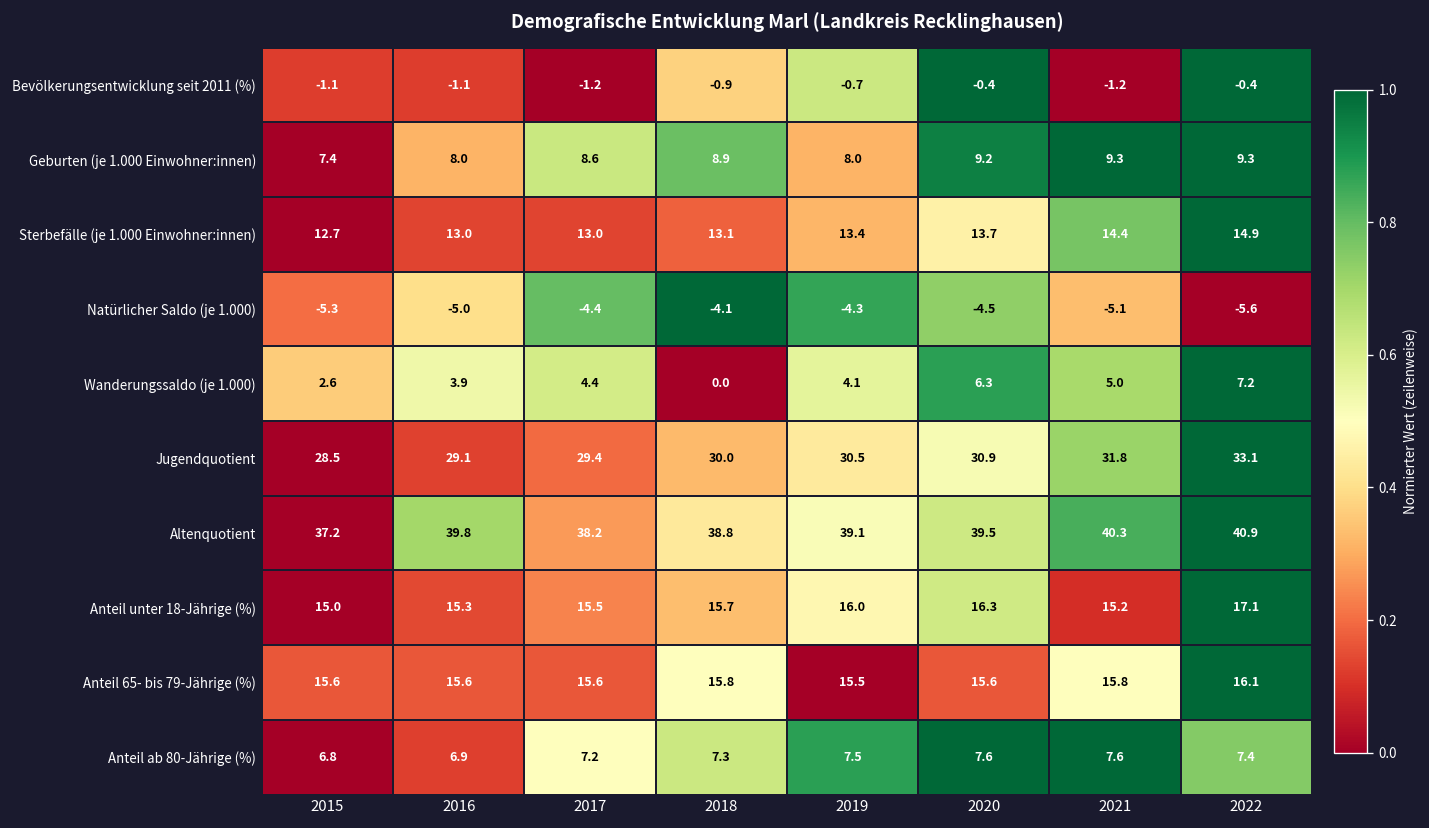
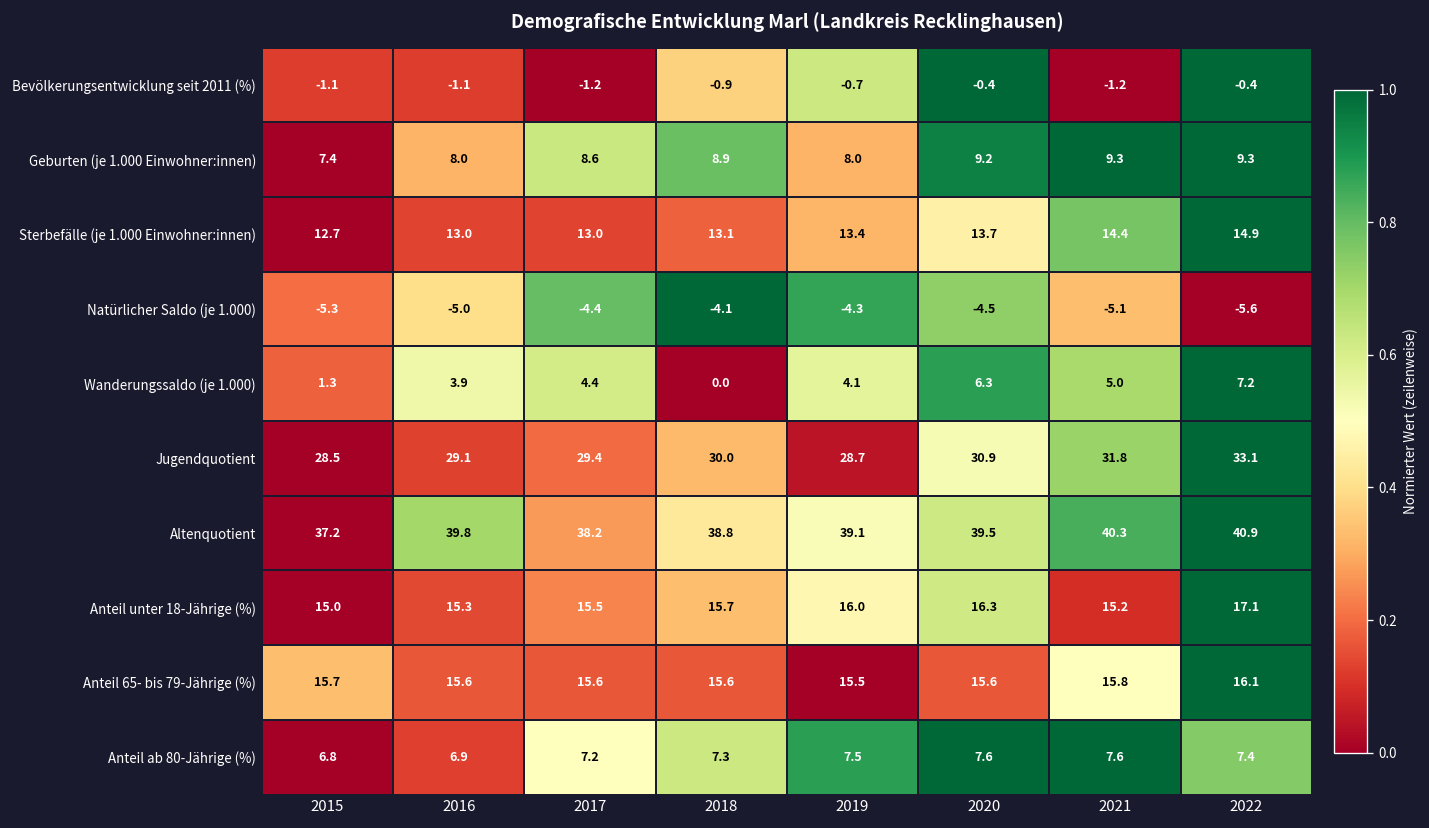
  {
    "Bevölkerungsentwicklung seit 2011 (%)": {
      "2015": -1.1,
      "2016": -1.1,
      "2017": -1.2,
      "2018": -0.9,
      "2019": -0.7,
      "2020": -0.4,
      "2021": -1.2,
      "2022": -0.4
    },
    "Geburten (je 1.000 Einwohner:innen)": {
      "2015": 7.4,
      "2016": 8.0,
      "2017": 8.6,
      "2018": 8.9,
      "2019": 8.0,
      "2020": 9.2,
      "2021": 9.3,
      "2022": 9.3
    },
    "Sterbefälle (je 1.000 Einwohner:innen)": {
      "2015": 12.7,
      "2016": 13.0,
      "2017": 13.0,
      "2018": 13.1,
      "2019": 13.4,
      "2020": 13.7,
      "2021": 14.4,
      "2022": 14.9
    },
    "Natürlicher Saldo (je 1.000)": {
      "2015": -5.3,
      "2016": -5.0,
      "2017": -4.4,
      "2018": -4.1,
      "2019": -4.3,
      "2020": -4.5,
      "2021": -5.1,
      "2022": -5.6
    },
    "Wanderungssaldo (je 1.000)": {
-     "2015": 2.6,
+     "2015": 1.3,
      "2016": 3.9,
      "2017": 4.4,
      "2018": 0.0,
      "2019": 4.1,
      "2020": 6.3,
      "2021": 5.0,
      "2022": 7.2
    },
    "Jugendquotient": {
      "2015": 28.5,
      "2016": 29.1,
      "2017": 29.4,
      "2018": 30.0,
-     "2019": 30.5,
+     "2019": 28.7,
      "2020": 30.9,
      "2021": 31.8,
      "2022": 33.1
    },
    "Altenquotient": {
      "2015": 37.2,
      "2016": 39.8,
      "2017": 38.2,
      "2018": 38.8,
      "2019": 39.1,
      "2020": 39.5,
      "2021": 40.3,
      "2022": 40.9
    },
    "Anteil unter 18-Jährige (%)": {
      "2015": 15.0,
      "2016": 15.3,
      "2017": 15.5,
      "2018": 15.7,
      "2019": 16.0,
      "2020": 16.3,
      "2021": 15.2,
      "2022": 17.1
    },
    "Anteil 65- bis 79-Jährige (%)": {
-     "2015": 15.6,
+     "2015": 15.7,
      "2016": 15.6,
      "2017": 15.6,
-     "2018": 15.8,
+     "2018": 15.6,
      "2019": 15.5,
      "2020": 15.6,
      "2021": 15.8,
      "2022": 16.1
    },
    "Anteil ab 80-Jährige (%)": {
      "2015": 6.8,
      "2016": 6.9,
      "2017": 7.2,
      "2018": 7.3,
      "2019": 7.5,
      "2020": 7.6,
      "2021": 7.6,
      "2022": 7.4
    }
  }
